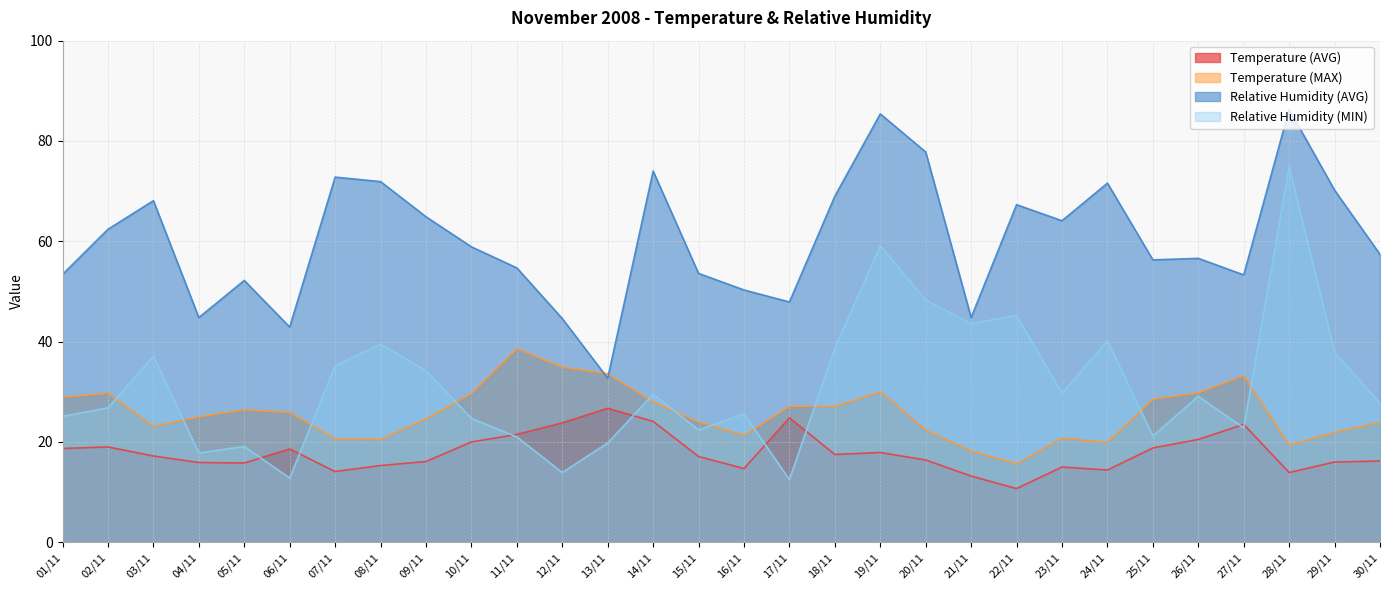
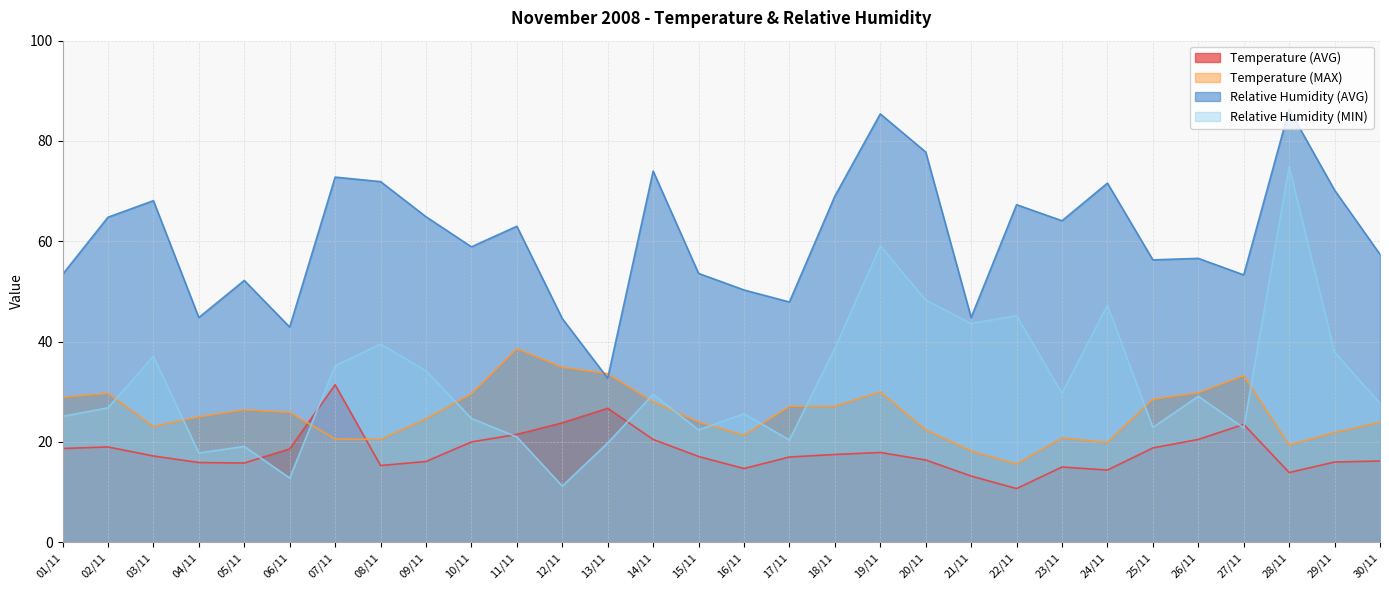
  {
    "Temperature (AVG)": {
      "01/11": 19,
      "02/11": 19,
      "03/11": 17,
      "04/11": 16,
      "05/11": 16,
      "06/11": 19,
-     "07/11": 14,
+     "07/11": 31,
      "08/11": 15,
      "09/11": 16,
      "10/11": 20,
      "12/11": 24,
      "13/11": 27,
-     "14/11": 24,
+     "14/11": 21,
      "15/11": 17,
      "16/11": 15,
-     "17/11": 25,
+     "17/11": 17,
      "18/11": 18,
      "19/11": 18,
      "20/11": 16,
      "21/11": 13,
      "22/11": 11,
      "23/11": 15,
      "24/11": 14,
      "25/11": 19,
      "26/11": 21,
      "27/11": 24,
      "28/11": 14,
      "29/11": 16,
      "30/11": 16
    },
    "Temperature (MAX)": {
      "01/11": 29,
      "02/11": 30,
      "03/11": 23,
      "04/11": 25,
      "05/11": 26,
      "06/11": 26,
      "07/11": 21,
      "08/11": 21,
      "09/11": 25,
      "10/11": 30,
      "11/11": 39,
      "12/11": 35,
      "13/11": 34,
      "14/11": 28,
      "15/11": 24,
      "16/11": 21,
      "17/11": 27,
      "18/11": 27,
      "19/11": 30,
      "20/11": 22,
      "21/11": 18,
      "22/11": 16,
      "23/11": 21,
      "24/11": 20,
      "25/11": 29,
      "26/11": 30,
      "27/11": 33,
      "28/11": 19,
      "29/11": 22,
      "30/11": 24
    },
    "Relative Humidity (AVG)": {
      "01/11": 53,
-     "02/11": 62,
+     "02/11": 65,
      "03/11": 68,
      "04/11": 45,
      "05/11": 52,
      "06/11": 43,
      "07/11": 73,
      "08/11": 72,
      "09/11": 65,
      "10/11": 59,
-     "11/11": 55,
+     "11/11": 63,
      "12/11": 45,
      "13/11": 33,
      "14/11": 74,
      "15/11": 54,
      "16/11": 50,
      "17/11": 48,
      "18/11": 69,
      "19/11": 85,
      "20/11": 78,
      "21/11": 45,
      "22/11": 67,
      "23/11": 64,
      "24/11": 72,
      "25/11": 56,
      "26/11": 57,
      "27/11": 53,
      "29/11": 70,
      "30/11": 57
    },
    "Relative Humidity (MIN)": {
      "01/11": 25,
      "02/11": 27,
      "03/11": 37,
      "04/11": 18,
      "05/11": 19,
      "06/11": 13,
      "07/11": 35,
      "08/11": 40,
      "09/11": 34,
      "10/11": 25,
-     "12/11": 14,
+     "12/11": 11,
      "13/11": 20,
      "14/11": 30,
      "15/11": 22,
      "16/11": 26,
-     "17/11": 13,
+     "17/11": 20,
      "18/11": 39,
      "19/11": 59,
      "20/11": 48,
      "21/11": 44,
      "22/11": 45,
      "23/11": 30,
-     "24/11": 40,
-     "25/11": 21,
+     "24/11": 47,
+     "25/11": 23,
      "26/11": 29,
      "27/11": 23,
      "28/11": 75,
      "29/11": 38,
      "30/11": 28
    }
  }
